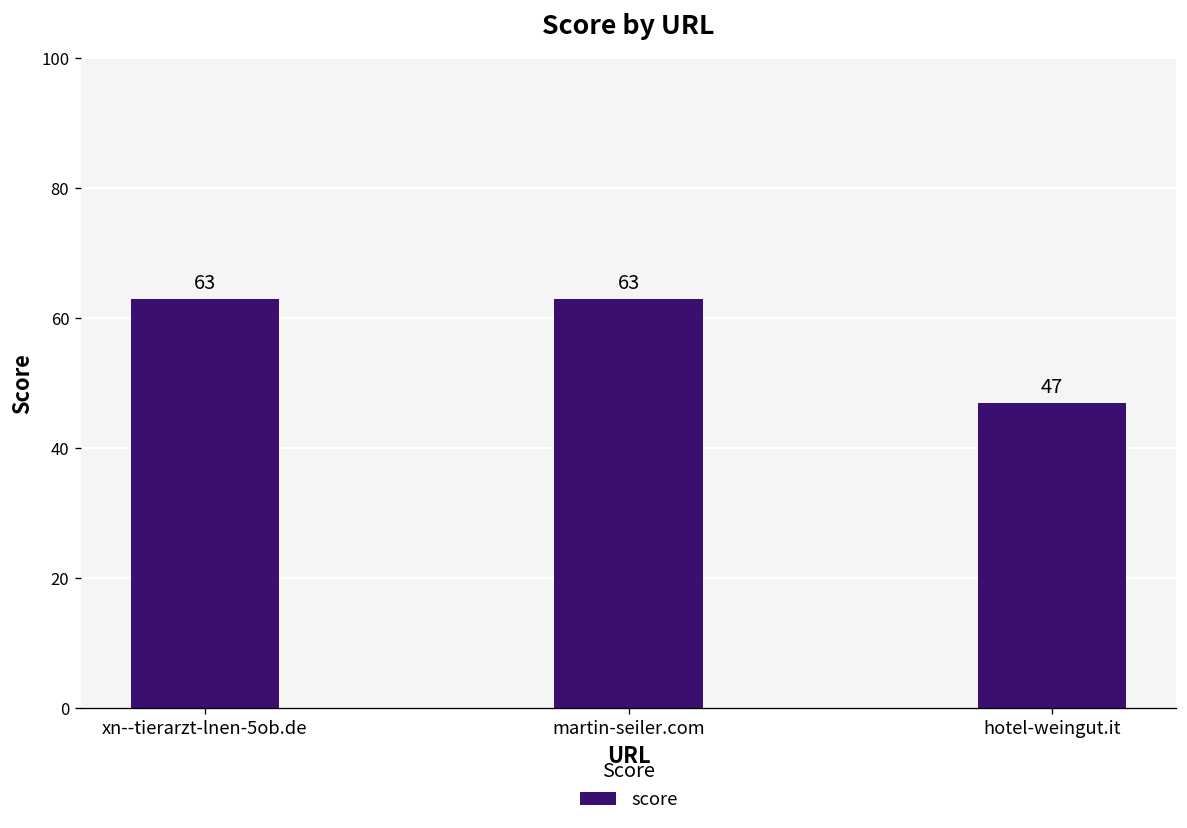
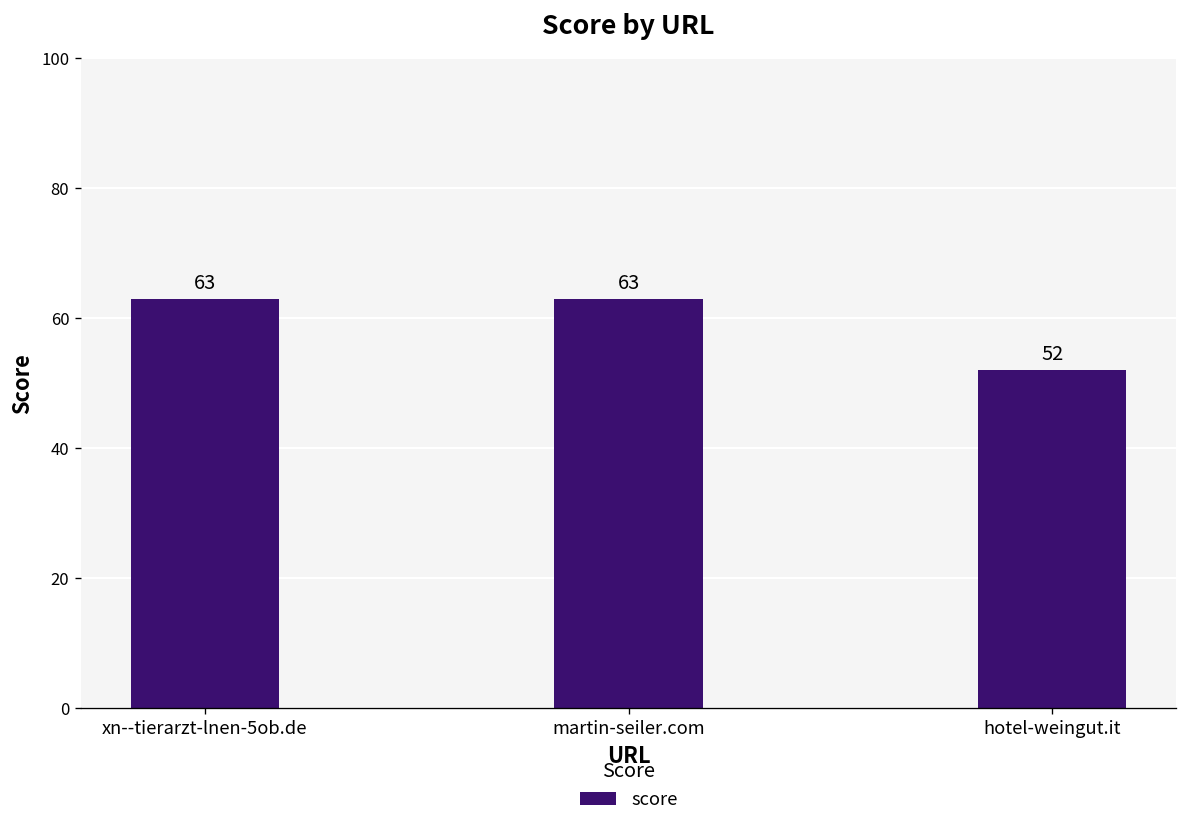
  {
    "xn--tierarzt-lnen-5ob.de": 63,
    "martin-seiler.com": 63,
-   "hotel-weingut.it": 47
+   "hotel-weingut.it": 52
  }
